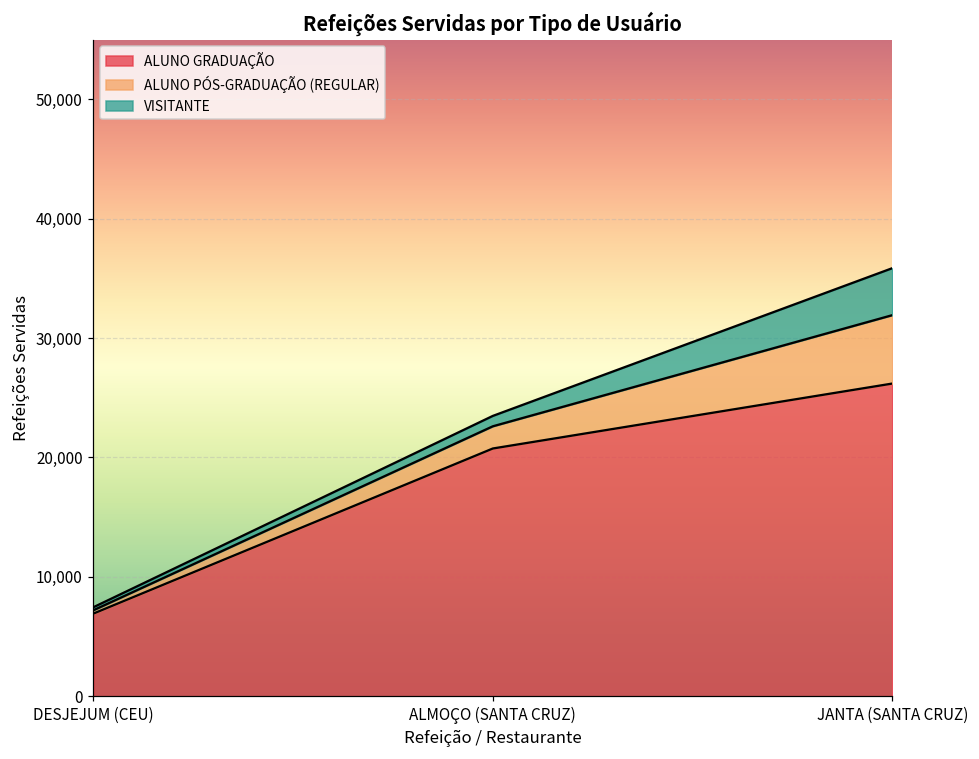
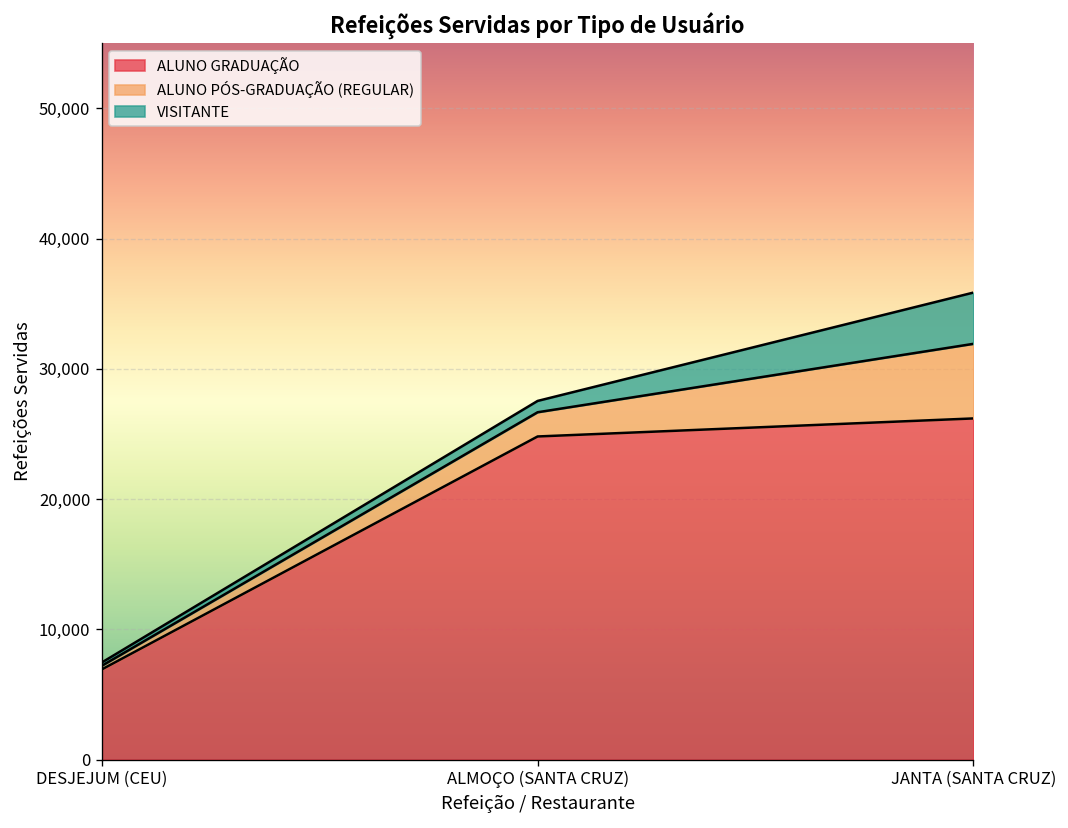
  {
    "ALUNO GRADUAÇÃO": {
      "DESJEJUM (CEU)": "6,900",
-     "ALMOÇO (SANTA CRUZ)": "20,800",
+     "ALMOÇO (SANTA CRUZ)": "24,800",
      "JANTA (SANTA CRUZ)": "26,200"
    },
    "ALUNO PÓS-GRADUAÇÃO (REGULAR)": {
      "DESJEJUM (CEU)": "300",
      "ALMOÇO (SANTA CRUZ)": "1,900",
      "JANTA (SANTA CRUZ)": "5,700"
    },
    "VISITANTE": {
      "DESJEJUM (CEU)": "300",
      "ALMOÇO (SANTA CRUZ)": "900",
      "JANTA (SANTA CRUZ)": "3,900"
    }
  }
